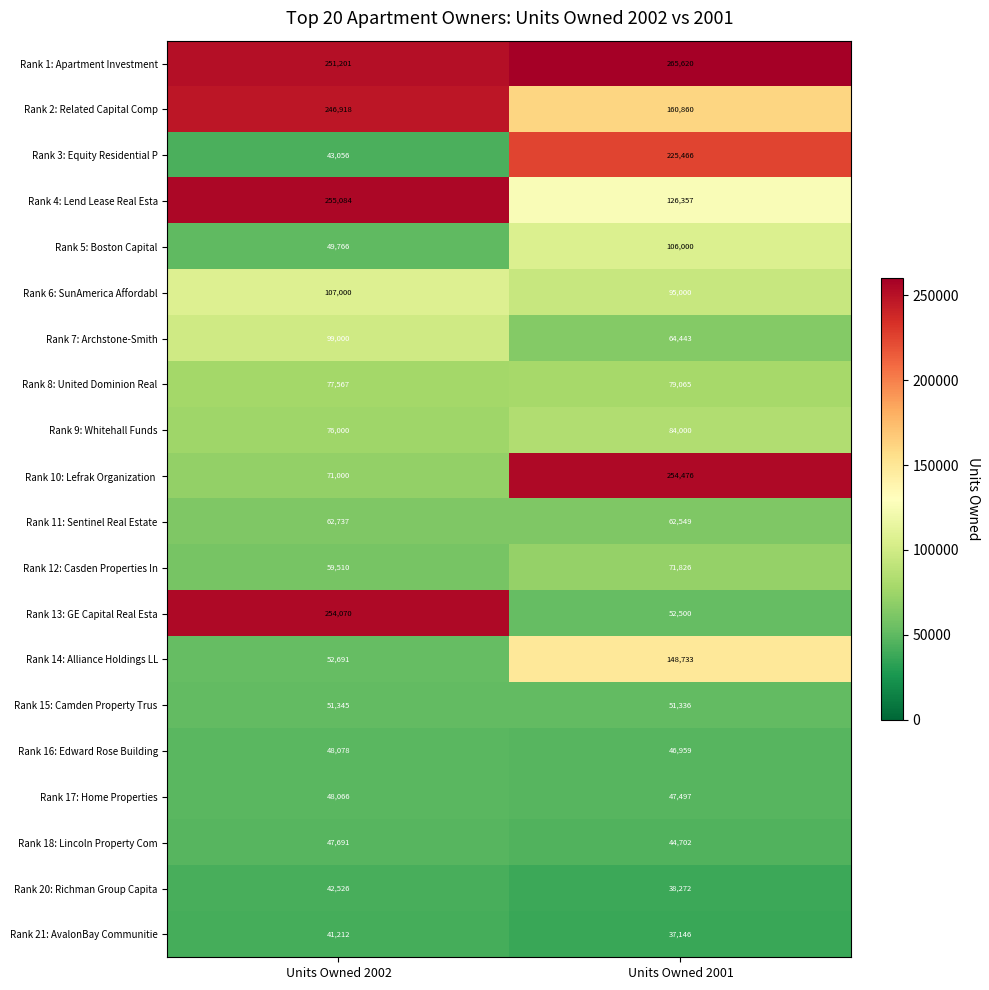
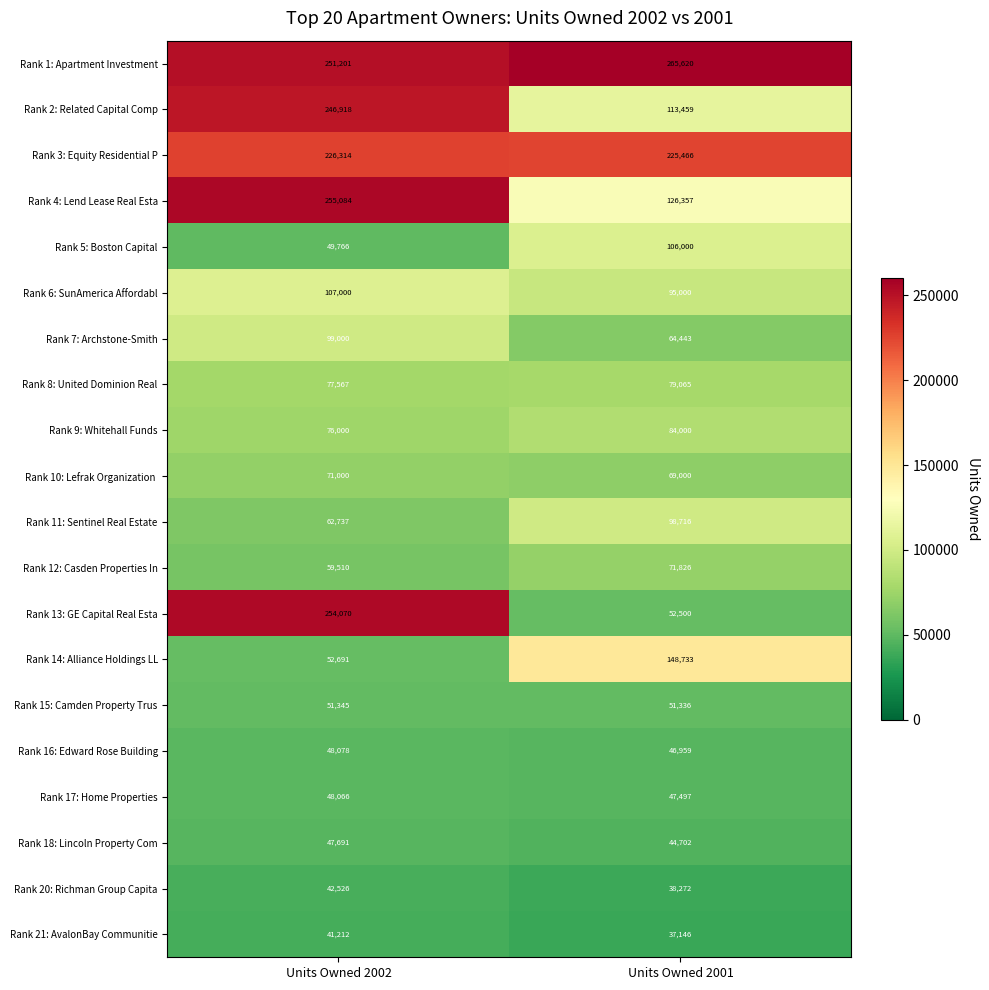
  {
    "Rank 1: Apartment Investment": {
      "Units Owned 2002": "251,201",
      "Units Owned 2001": "265,620"
    },
    "Rank 2: Related Capital Comp": {
      "Units Owned 2002": "246,918",
-     "Units Owned 2001": "160,860"
+     "Units Owned 2001": "113,459"
    },
    "Rank 3: Equity Residential P": {
-     "Units Owned 2002": "43,056",
+     "Units Owned 2002": "226,314",
      "Units Owned 2001": "225,466"
    },
    "Rank 4: Lend Lease Real Esta": {
      "Units Owned 2002": "255,084",
      "Units Owned 2001": "126,357"
    },
    "Rank 5: Boston Capital": {
      "Units Owned 2002": "49,766",
      "Units Owned 2001": "106,000"
    },
    "Rank 6: SunAmerica Affordabl": {
      "Units Owned 2002": "107,000",
      "Units Owned 2001": "95,000"
    },
    "Rank 7: Archstone-Smith": {
      "Units Owned 2002": "99,000",
      "Units Owned 2001": "64,443"
    },
    "Rank 8: United Dominion Real": {
      "Units Owned 2002": "77,567",
      "Units Owned 2001": "79,065"
    },
    "Rank 9: Whitehall Funds": {
      "Units Owned 2002": "76,000",
      "Units Owned 2001": "84,000"
    },
    "Rank 10: Lefrak Organization": {
      "Units Owned 2002": "71,000",
-     "Units Owned 2001": "254,476"
+     "Units Owned 2001": "69,000"
    },
    "Rank 11: Sentinel Real Estate": {
      "Units Owned 2002": "62,737",
-     "Units Owned 2001": "62,549"
+     "Units Owned 2001": "98,716"
    },
    "Rank 12: Casden Properties In": {
      "Units Owned 2002": "59,510",
      "Units Owned 2001": "71,826"
    },
    "Rank 13: GE Capital Real Esta": {
      "Units Owned 2002": "254,070",
      "Units Owned 2001": "52,500"
    },
    "Rank 14: Alliance Holdings LL": {
      "Units Owned 2002": "52,691",
      "Units Owned 2001": "148,733"
    },
    "Rank 15: Camden Property Trus": {
      "Units Owned 2002": "51,345",
      "Units Owned 2001": "51,336"
    },
    "Rank 16: Edward Rose Building": {
      "Units Owned 2002": "48,078",
      "Units Owned 2001": "46,959"
    },
    "Rank 17: Home Properties": {
      "Units Owned 2002": "48,066",
      "Units Owned 2001": "47,497"
    },
    "Rank 18: Lincoln Property Com": {
      "Units Owned 2002": "47,691",
      "Units Owned 2001": "44,702"
    },
    "Rank 20: Richman Group Capita": {
      "Units Owned 2002": "42,526",
      "Units Owned 2001": "38,272"
    },
    "Rank 21: AvalonBay Communitie": {
      "Units Owned 2002": "41,212",
      "Units Owned 2001": "37,146"
    }
  }
